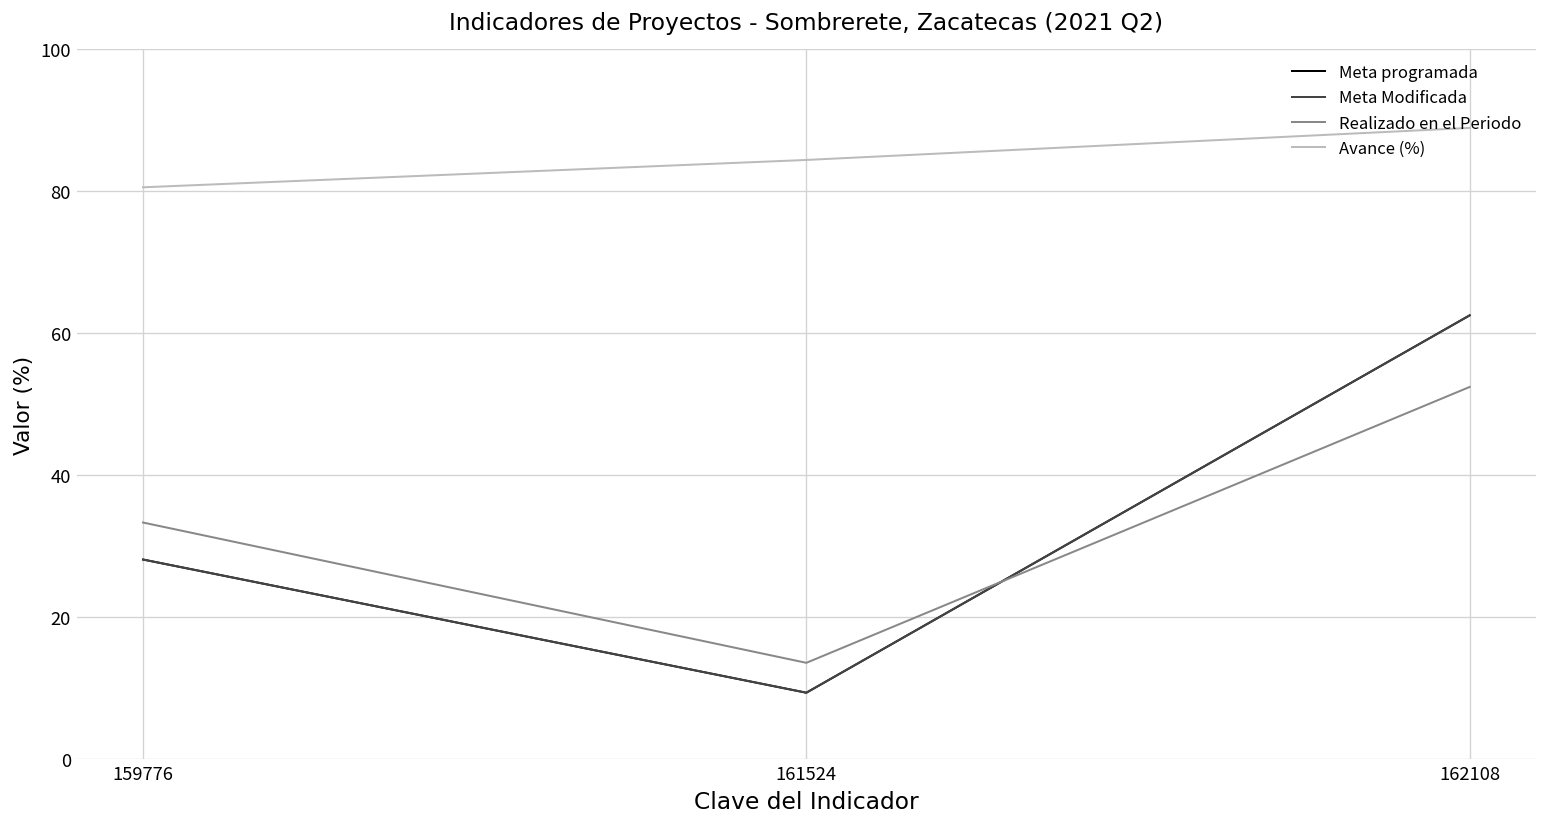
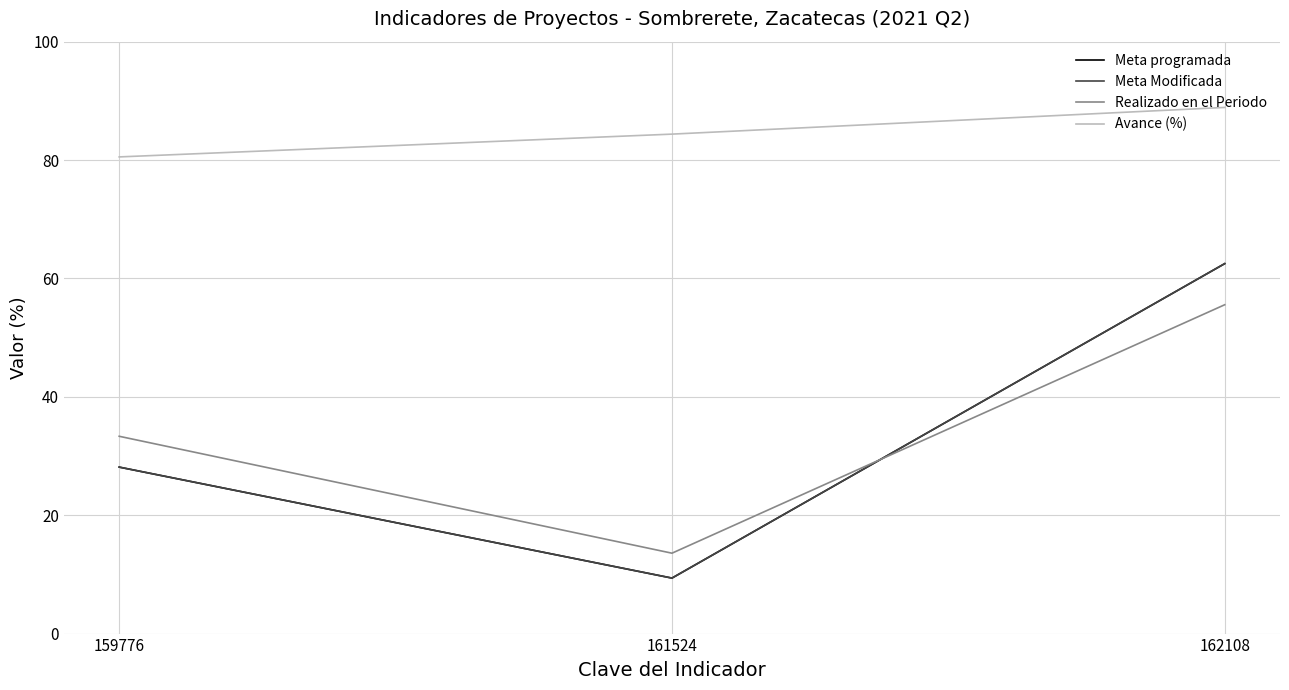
  {
    "Meta Modificada": {
      "159776": 28,
      "161524": 9,
      "162108": 63
    },
    "Realizado en el Periodo": {
      "159776": 33,
      "161524": 14,
-     "162108": 52
+     "162108": 56
    },
    "Avance (%)": {
      "159776": 81,
      "161524": 84,
      "162108": 89
    }
  }
